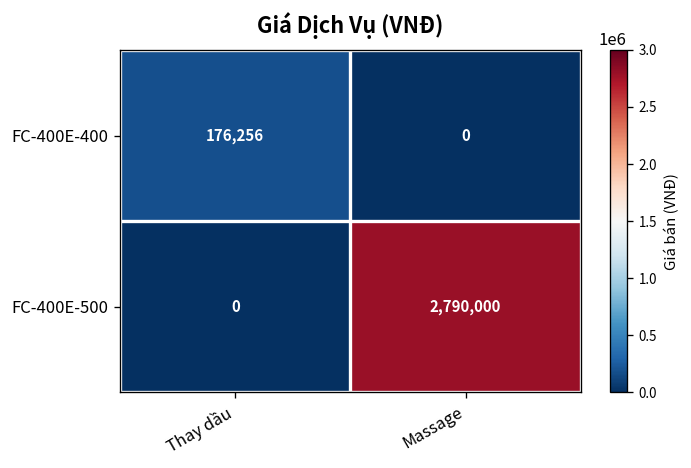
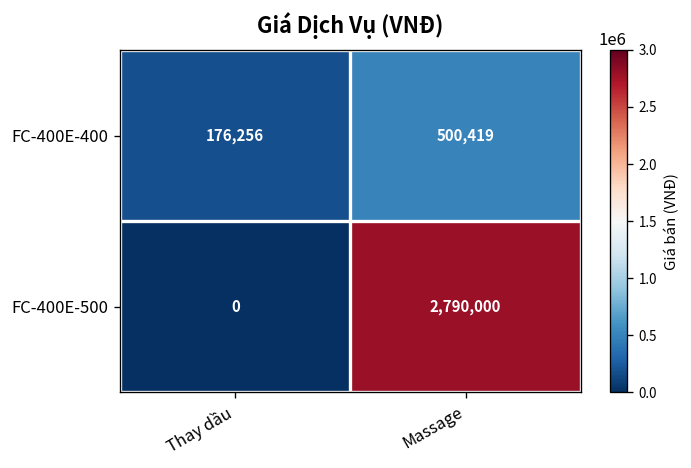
  {
    "FC-400E-400": {
      "Thay dầu": "176,256",
-     "Massage": "0"
+     "Massage": "500,419"
    },
    "FC-400E-500": {
      "Thay dầu": "0",
      "Massage": "2,790,000"
    }
  }
